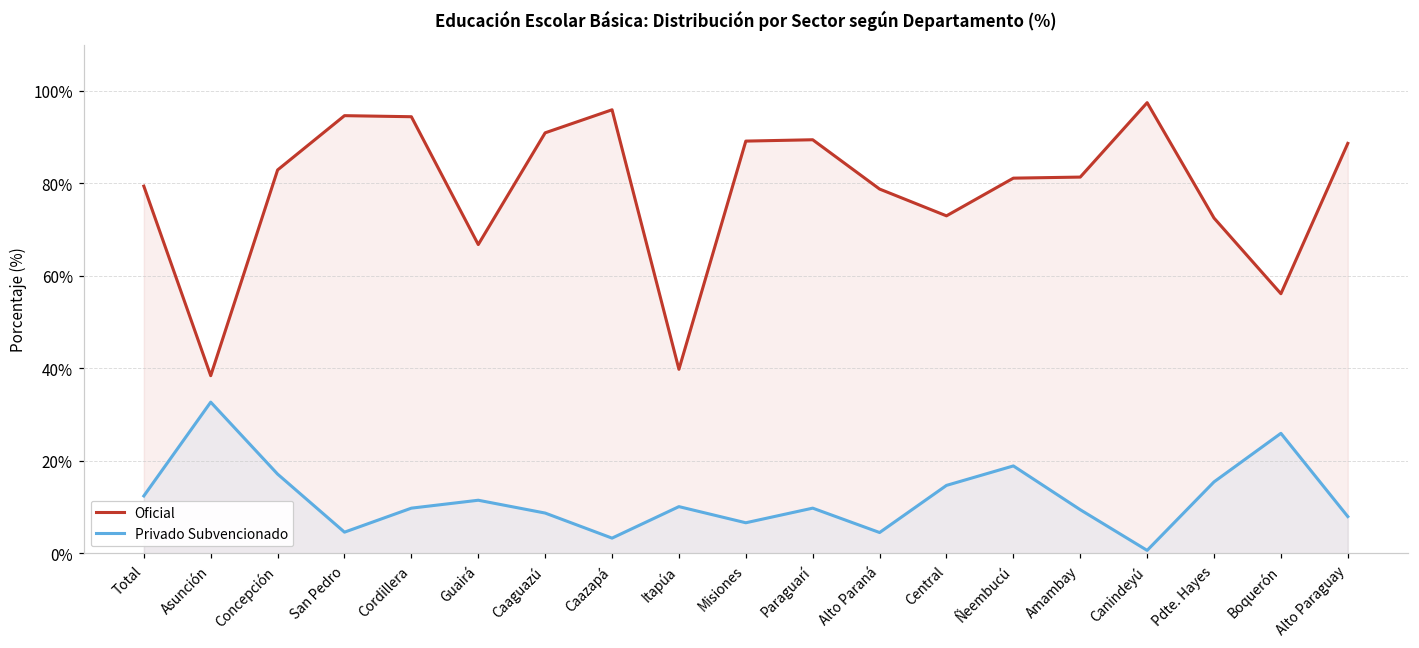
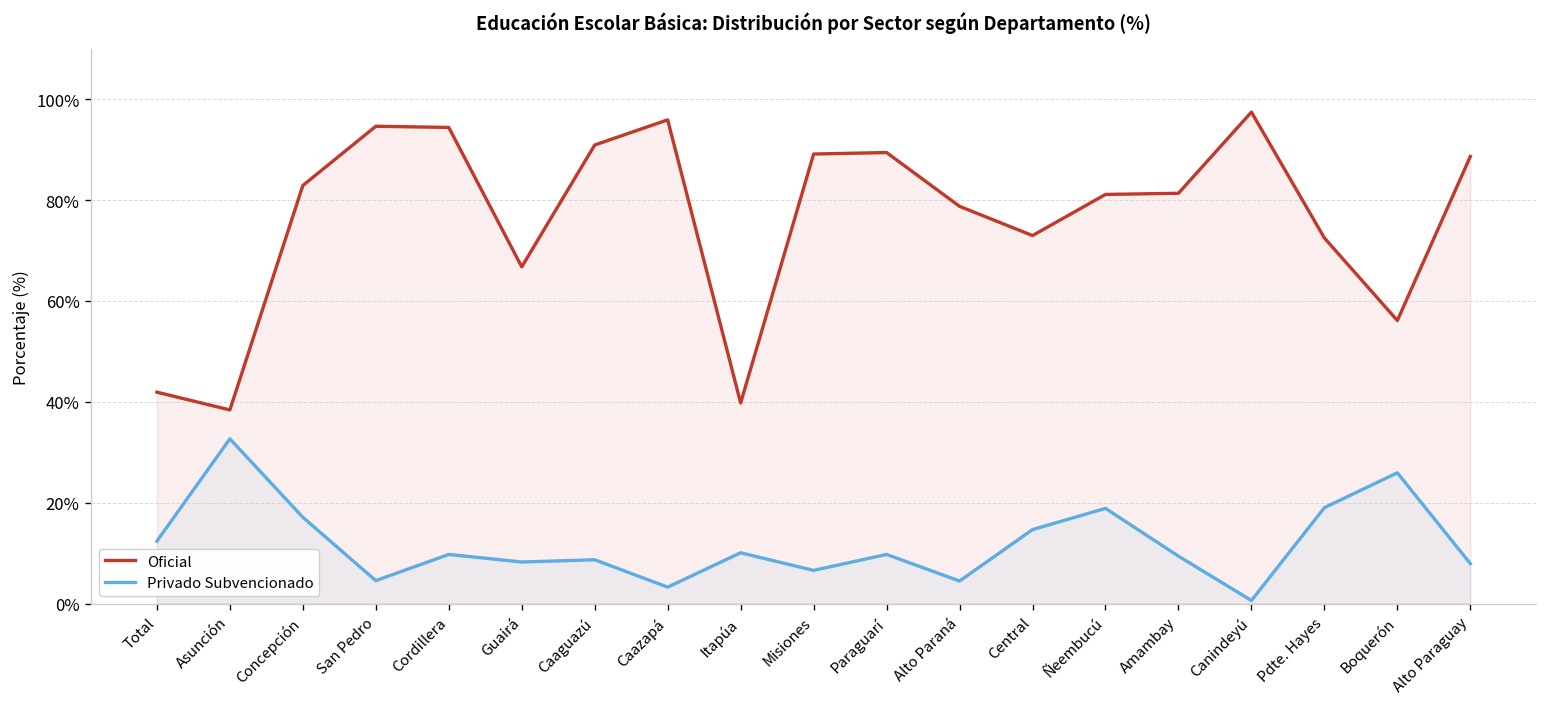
  {
    "Oficial": {
-     "Total": "79%",
+     "Total": "42%",
      "Asunción": "38%",
      "Concepción": "83%",
      "San Pedro": "95%",
      "Cordillera": "94%",
      "Guairá": "67%",
      "Caaguazú": "91%",
      "Caazapá": "96%",
      "Itapúa": "40%",
      "Misiones": "89%",
      "Paraguarí": "89%",
      "Alto Paraná": "79%",
      "Central": "73%",
      "Ñeembucú": "81%",
      "Amambay": "81%",
      "Canindeyú": "97%",
      "Pdte. Hayes": "72%",
      "Boquerón": "56%",
      "Alto Paraguay": "89%"
    },
    "Privado Subvencionado": {
      "Total": "12%",
      "Asunción": "33%",
      "Concepción": "17%",
      "San Pedro": "5%",
      "Cordillera": "10%",
-     "Guairá": "11%",
+     "Guairá": "8%",
      "Caaguazú": "9%",
      "Caazapá": "3%",
      "Itapúa": "10%",
      "Misiones": "7%",
      "Paraguarí": "10%",
      "Alto Paraná": "4%",
      "Central": "15%",
      "Ñeembucú": "19%",
      "Amambay": "9%",
      "Canindeyú": "1%",
-     "Pdte. Hayes": "15%",
+     "Pdte. Hayes": "19%",
      "Boquerón": "26%",
      "Alto Paraguay": "8%"
    }
  }
